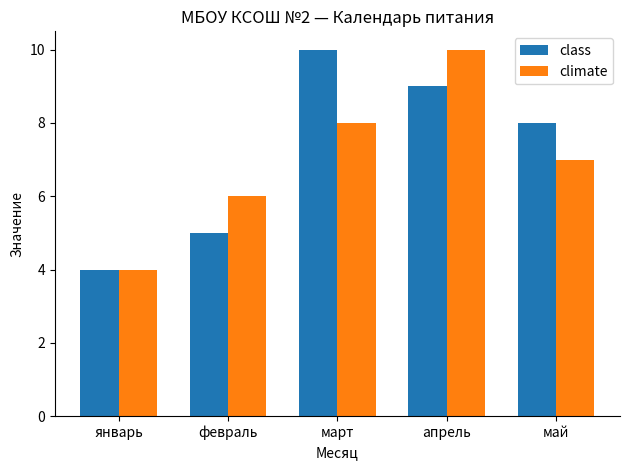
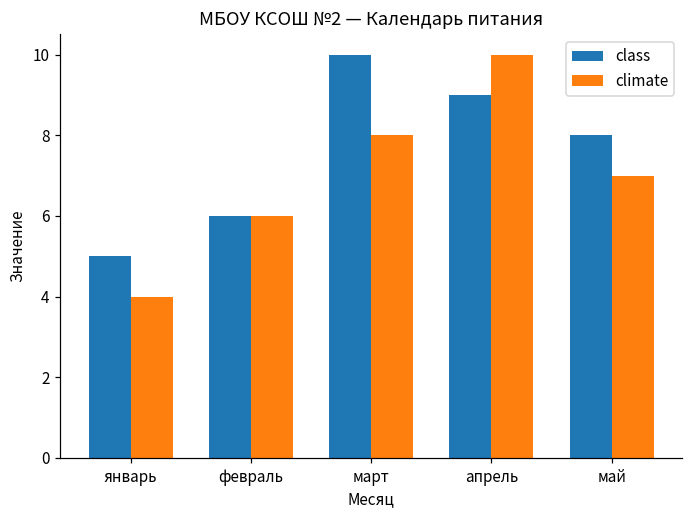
  {
    "class": {
-     "январь": 4,
-     "февраль": 5,
+     "январь": 5,
+     "февраль": 6,
      "март": 10,
      "апрель": 9,
      "май": 8
    },
    "climate": {
      "январь": 4,
      "февраль": 6,
      "март": 8,
      "апрель": 10,
      "май": 7
    }
  }
